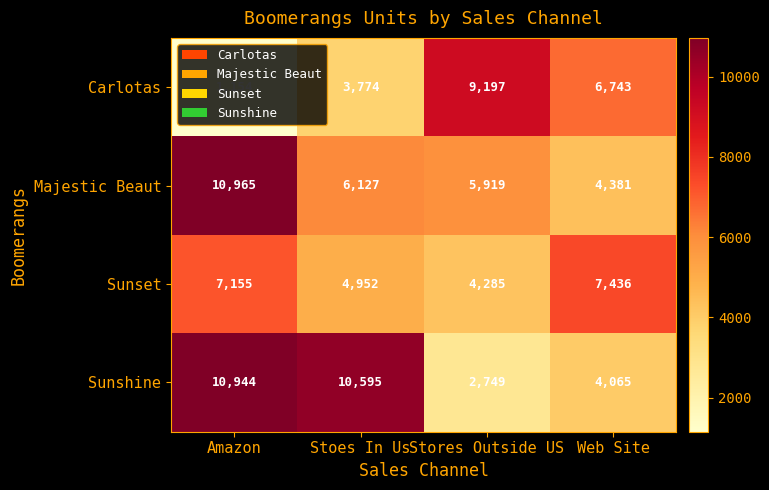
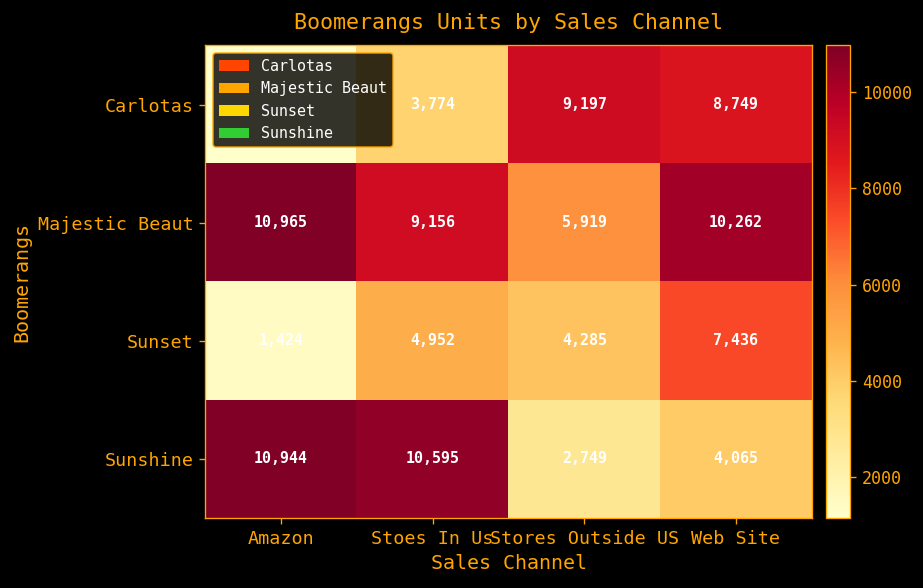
  {
    "Carlotas": {
      "Stoes In Us": "3,774",
      "Stores Outside US": "9,197",
-     "Web Site": "6,743"
+     "Web Site": "8,749"
    },
    "Majestic Beaut": {
      "Amazon": "10,965",
-     "Stoes In Us": "6,127",
+     "Stoes In Us": "9,156",
      "Stores Outside US": "5,919",
-     "Web Site": "4,381"
+     "Web Site": "10,262"
    },
    "Sunset": {
-     "Amazon": "7,155",
+     "Amazon": "1,424",
      "Stoes In Us": "4,952",
      "Stores Outside US": "4,285",
      "Web Site": "7,436"
    },
    "Sunshine": {
      "Amazon": "10,944",
      "Stoes In Us": "10,595",
      "Stores Outside US": "2,749",
      "Web Site": "4,065"
    }
  }
